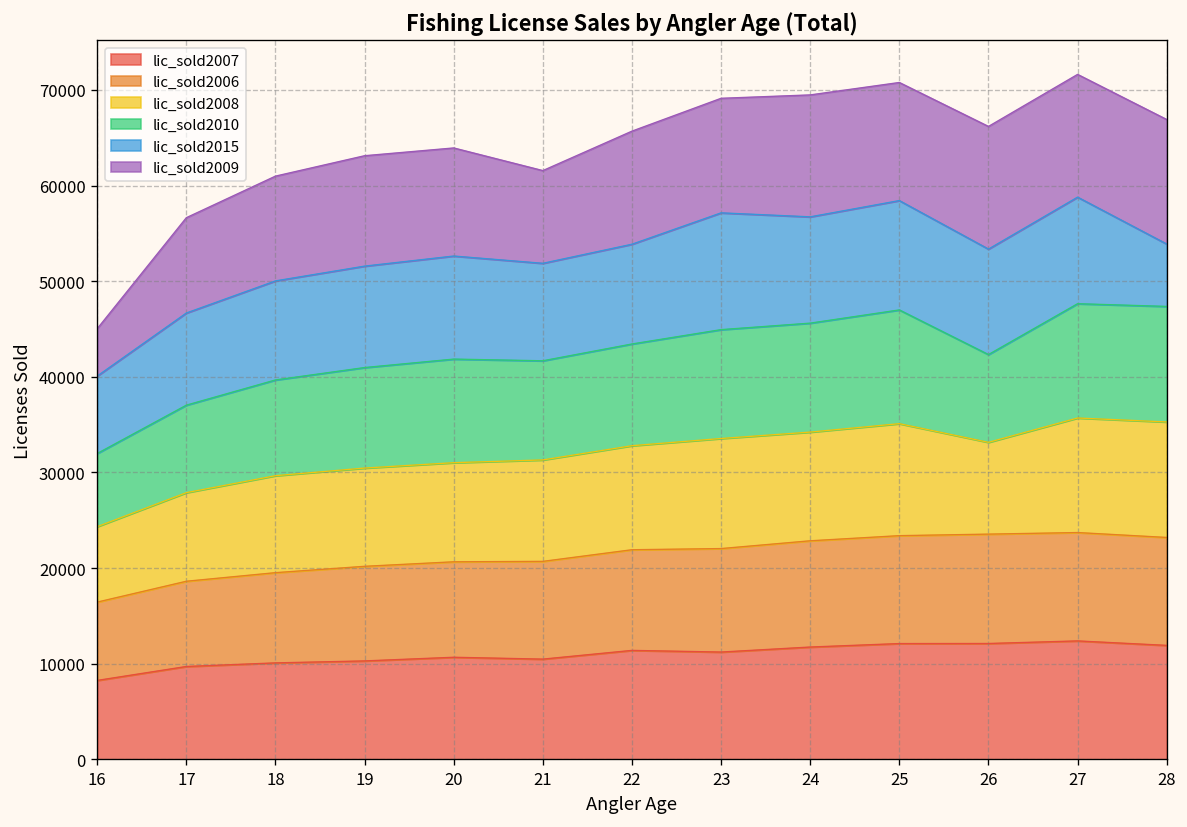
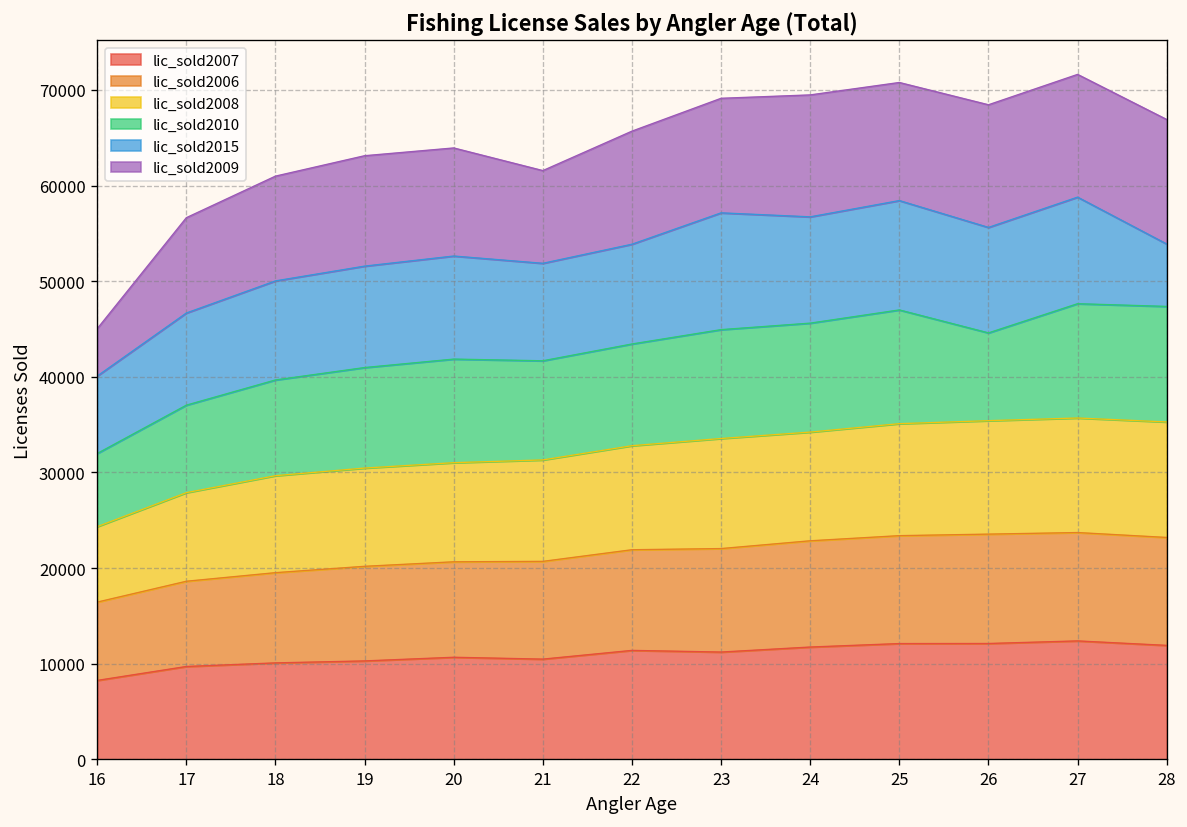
  {
    "lic_sold2008": {
      "16": 8000,
      "17": 9000,
      "18": 10000,
      "19": 10000,
      "20": 10000,
      "21": 11000,
      "22": 11000,
      "23": 12000,
      "24": 11000,
      "25": 12000,
-     "26": 10000,
+     "26": 12000,
      "27": 12000,
      "28": 12000
    },
    "lic_sold2010": {
      "16": 8000,
      "17": 9000,
      "18": 10000,
      "19": 11000,
      "20": 11000,
      "21": 10000,
      "22": 11000,
      "23": 11000,
      "24": 11000,
      "25": 12000,
      "26": 9000,
      "27": 12000,
      "28": 12000
    },
    "lic_sold2015": {
      "16": 8000,
      "17": 10000,
      "18": 10000,
      "19": 11000,
      "20": 11000,
      "21": 10000,
      "22": 10000,
      "23": 12000,
      "24": 11000,
      "25": 11000,
      "26": 11000,
      "27": 11000,
      "28": 7000
    },
    "lic_sold2009": {
      "16": 5000,
      "17": 10000,
      "18": 11000,
      "19": 12000,
      "20": 11000,
      "21": 10000,
      "22": 12000,
      "23": 12000,
      "24": 13000,
      "25": 12000,
      "26": 13000,
      "27": 13000,
      "28": 13000
    }
  }
